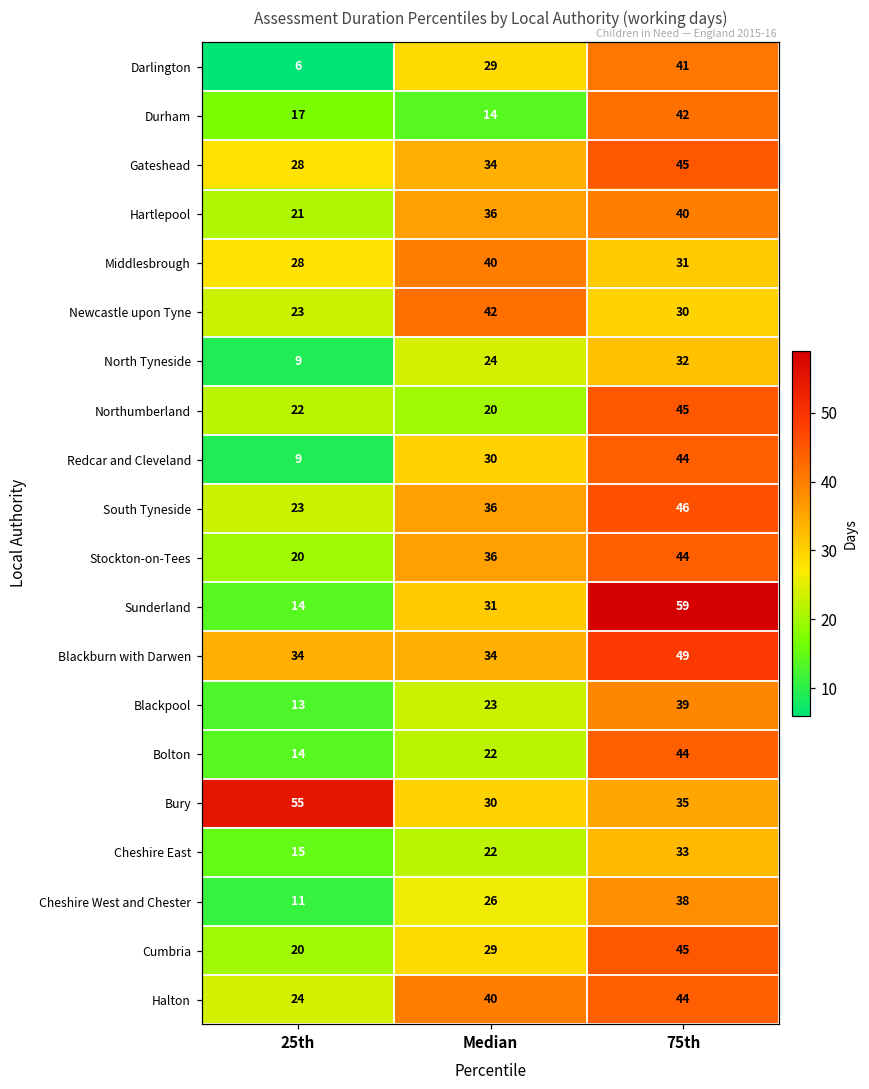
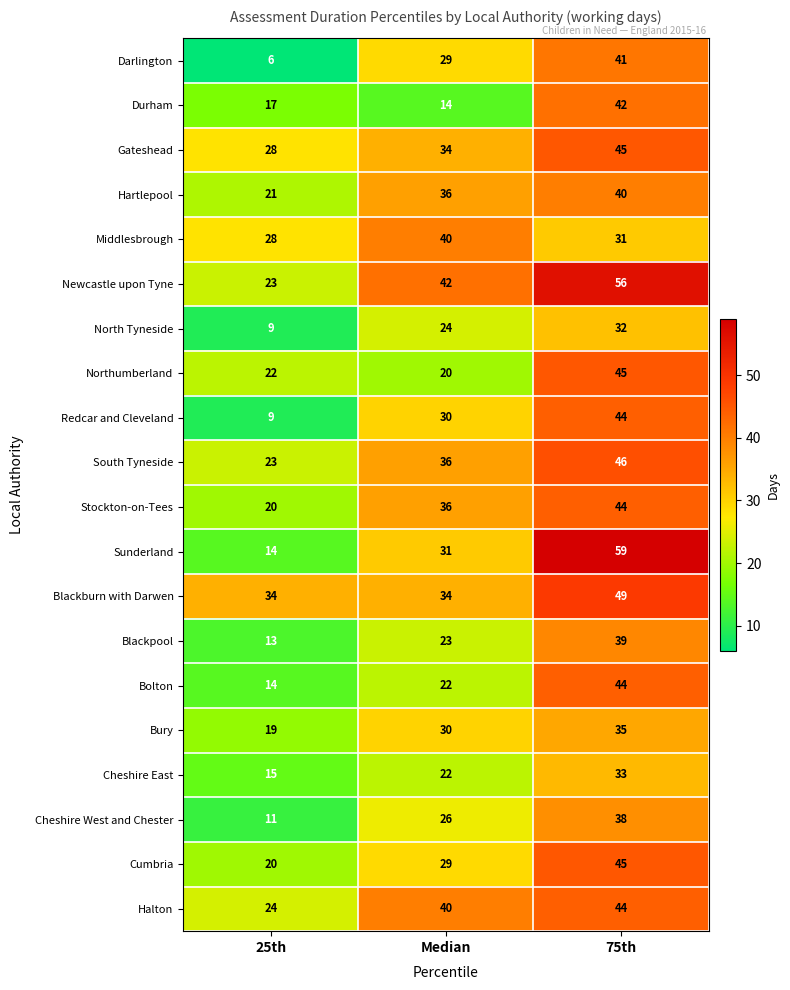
  {
    "Darlington": {
      "25th": 6,
      "Median": 29,
      "75th": 41
    },
    "Durham": {
      "25th": 17,
      "Median": 14,
      "75th": 42
    },
    "Gateshead": {
      "25th": 28,
      "Median": 34,
      "75th": 45
    },
    "Hartlepool": {
      "25th": 21,
      "Median": 36,
      "75th": 40
    },
    "Middlesbrough": {
      "25th": 28,
      "Median": 40,
      "75th": 31
    },
    "Newcastle upon Tyne": {
      "25th": 23,
      "Median": 42,
-     "75th": 30
+     "75th": 56
    },
    "North Tyneside": {
      "25th": 9,
      "Median": 24,
      "75th": 32
    },
    "Northumberland": {
      "25th": 22,
      "Median": 20,
      "75th": 45
    },
    "Redcar and Cleveland": {
      "25th": 9,
      "Median": 30,
      "75th": 44
    },
    "South Tyneside": {
      "25th": 23,
      "Median": 36,
      "75th": 46
    },
    "Stockton-on-Tees": {
      "25th": 20,
      "Median": 36,
      "75th": 44
    },
    "Sunderland": {
      "25th": 14,
      "Median": 31,
      "75th": 59
    },
    "Blackburn with Darwen": {
      "25th": 34,
      "Median": 34,
      "75th": 49
    },
    "Blackpool": {
      "25th": 13,
      "Median": 23,
      "75th": 39
    },
    "Bolton": {
      "25th": 14,
      "Median": 22,
      "75th": 44
    },
    "Bury": {
-     "25th": 55,
+     "25th": 19,
      "Median": 30,
      "75th": 35
    },
    "Cheshire East": {
      "25th": 15,
      "Median": 22,
      "75th": 33
    },
    "Cheshire West and Chester": {
      "25th": 11,
      "Median": 26,
      "75th": 38
    },
    "Cumbria": {
      "25th": 20,
      "Median": 29,
      "75th": 45
    },
    "Halton": {
      "25th": 24,
      "Median": 40,
      "75th": 44
    }
  }
